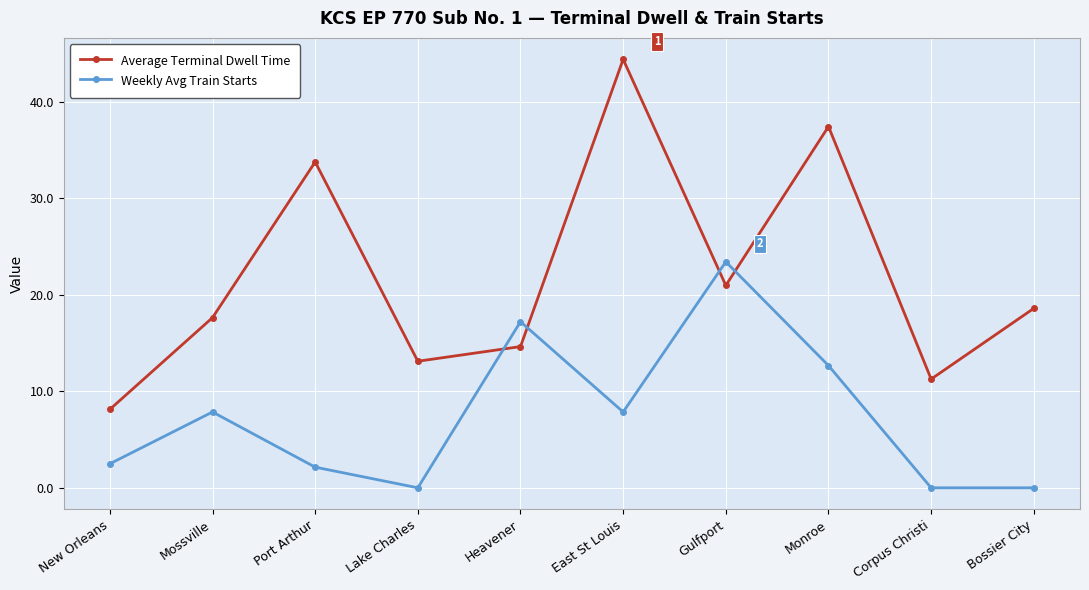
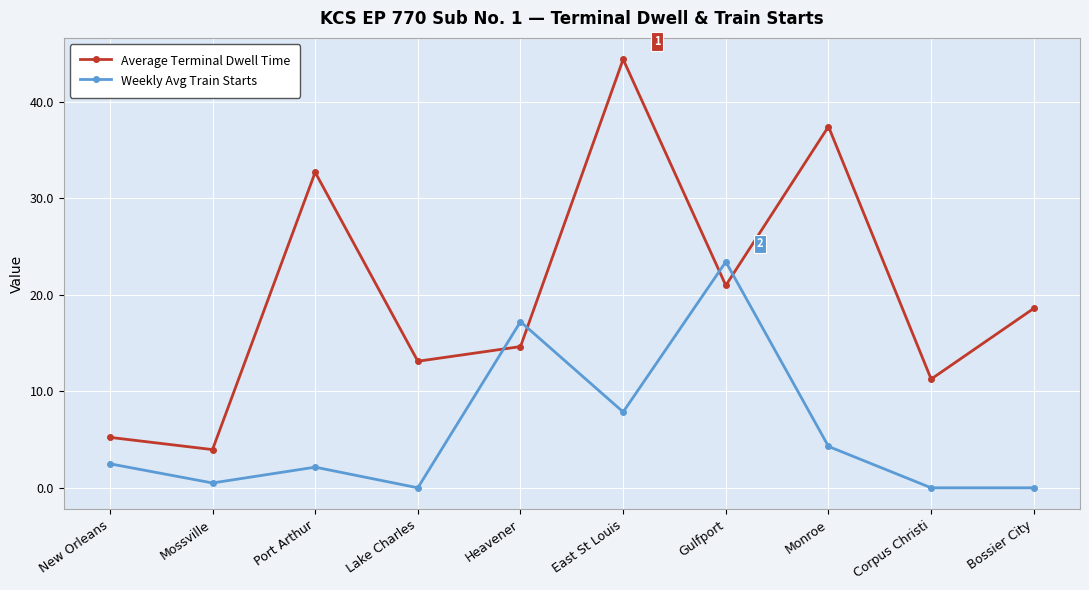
  {
    "Average Terminal Dwell Time": {
-     "New Orleans": 8,
-     "Mossville": 18,
-     "Port Arthur": 34,
+     "New Orleans": 5,
+     "Mossville": 4,
+     "Port Arthur": 33,
      "Lake Charles": 13,
      "Heavener": 15,
      "East St Louis": 44,
      "Gulfport": 21,
      "Monroe": 37,
      "Corpus Christi": 11,
      "Bossier City": 19
    },
    "Weekly Avg Train Starts": {
      "New Orleans": 2,
-     "Mossville": 8,
+     "Mossville": 1,
      "Port Arthur": 2,
      "Lake Charles": 0,
      "Heavener": 17,
      "East St Louis": 8,
      "Gulfport": 23,
-     "Monroe": 13,
+     "Monroe": 4,
      "Corpus Christi": 0,
      "Bossier City": 0
    }
  }
